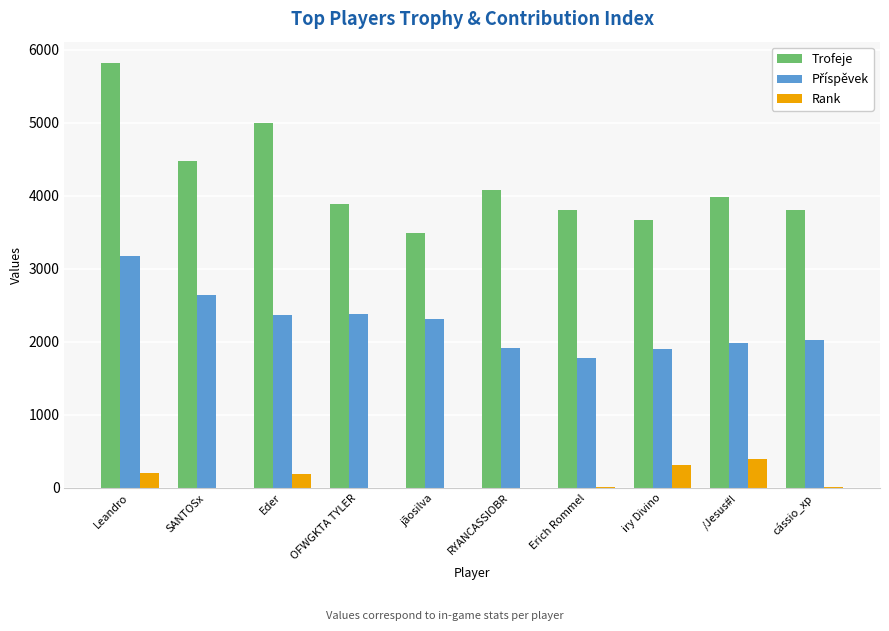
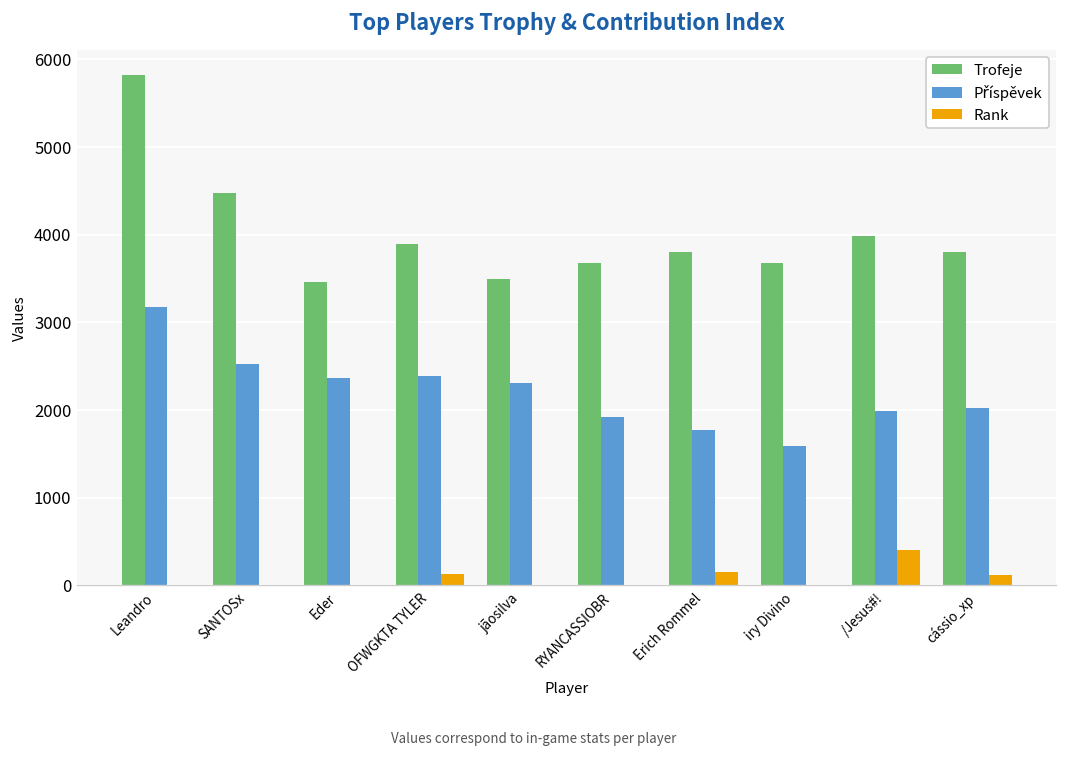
  {
    "Trofeje": {
      "Leandro": 5800,
      "SANTOSx": 4500,
-     "Eder": 5000,
+     "Eder": 3500,
      "OFWGKTA TYLER": 3900,
      "jãosilva": 3500,
-     "RYANCASSIOBR": 4100,
+     "RYANCASSIOBR": 3700,
      "Erich Rommel": 3800,
      "iry Divino": 3700,
      "/Jesus#!": 4000,
      "cássio_xp": 3800
    },
    "Příspěvek": {
      "Leandro": 3200,
-     "SANTOSx": 2600,
+     "SANTOSx": 2500,
      "Eder": 2400,
      "OFWGKTA TYLER": 2400,
      "jãosilva": 2300,
      "RYANCASSIOBR": 1900,
      "Erich Rommel": 1800,
-     "iry Divino": 1900,
+     "iry Divino": 1600,
      "/Jesus#!": 2000,
      "cássio_xp": 2000
    },
    "Rank": {
-     "Leandro": 200,
-     "Eder": 200,
-     "OFWGKTA TYLER": 0,
-     "Erich Rommel": 0,
-     "iry Divino": 300,
+     "Leandro": 0,
+     "Eder": 0,
+     "OFWGKTA TYLER": 100,
+     "Erich Rommel": 200,
+     "iry Divino": 0,
      "/Jesus#!": 400,
-     "cássio_xp": 0
+     "cássio_xp": 100
    }
  }
